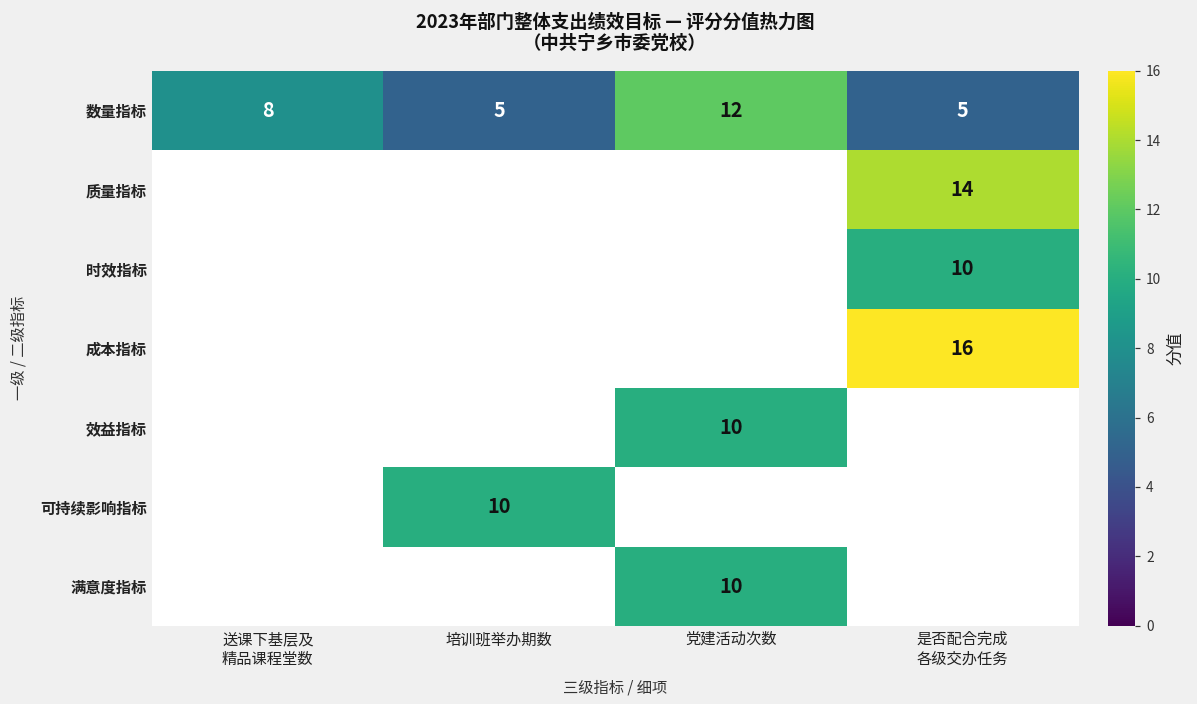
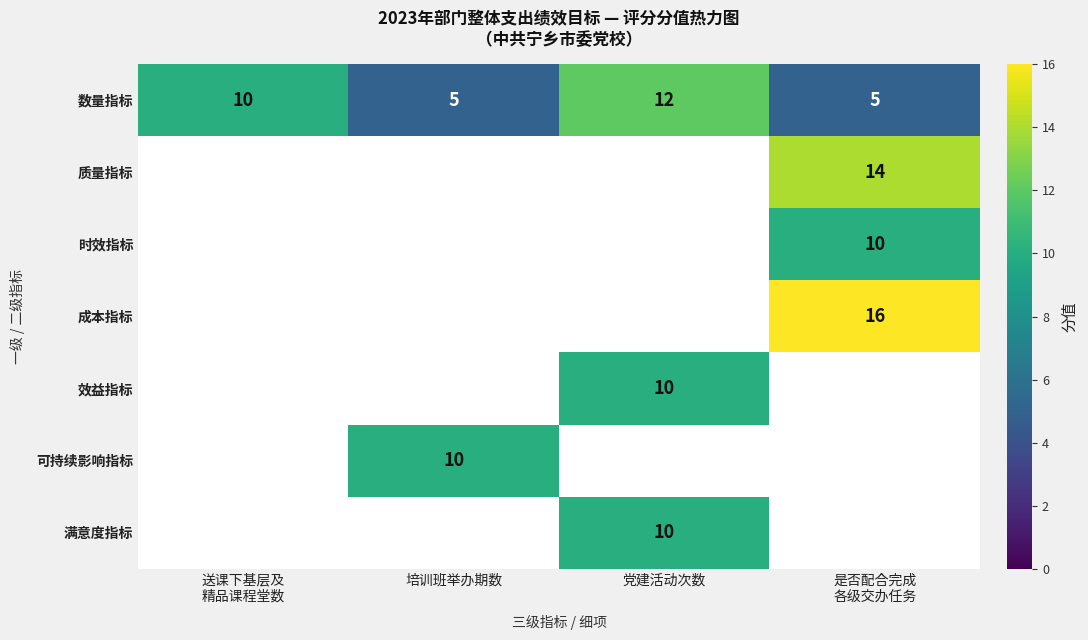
  {
    "数量指标": {
-     "送课下基层及 精品课程堂数": 8,
+     "送课下基层及 精品课程堂数": 10,
      "培训班举办期数": 5,
      "党建活动次数": 12,
      "是否配合完成 各级交办任务": 5
    },
    "质量指标": {
      "是否配合完成 各级交办任务": 14
    },
    "时效指标": {
      "是否配合完成 各级交办任务": 10
    },
    "成本指标": {
      "是否配合完成 各级交办任务": 16
    },
    "效益指标": {
      "党建活动次数": 10
    },
    "可持续影响指标": {
      "培训班举办期数": 10
    },
    "满意度指标": {
      "党建活动次数": 10
    }
  }
